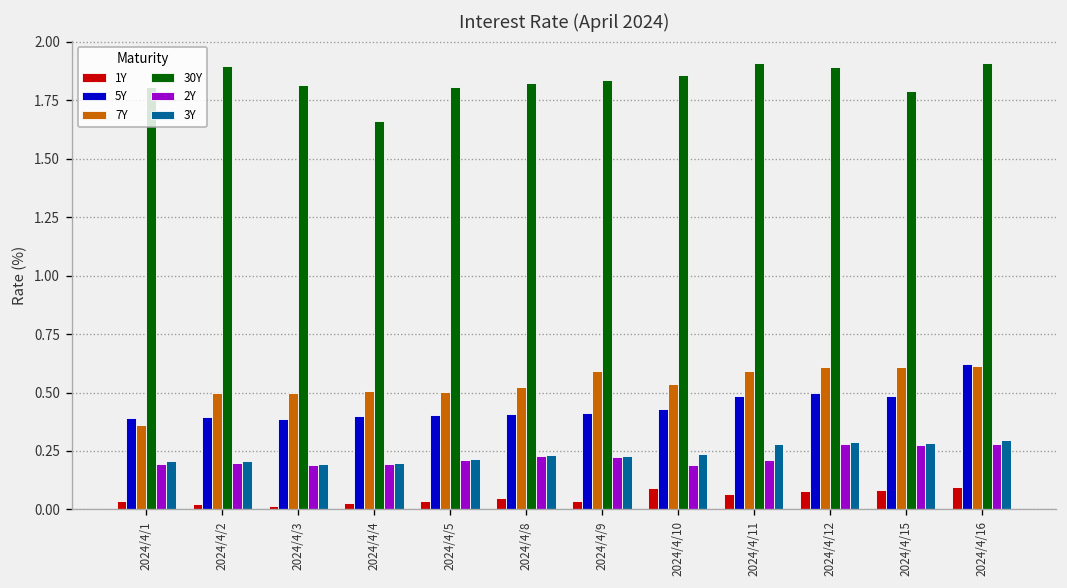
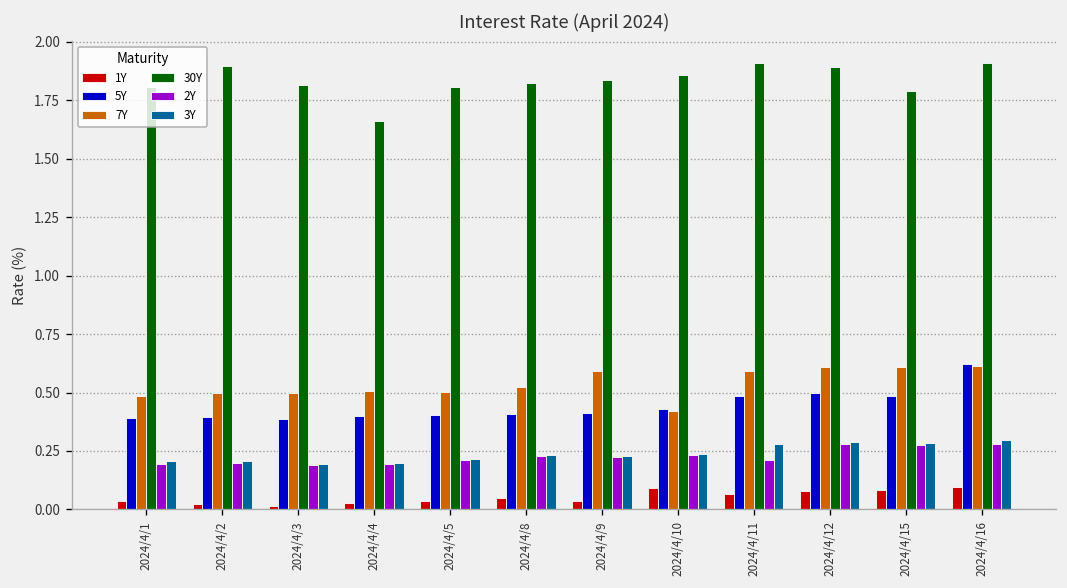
  {
    "1Y": {
      "2024/4/1": 0.04,
      "2024/4/2": 0.03,
      "2024/4/3": 0.02,
      "2024/4/4": 0.03,
      "2024/4/5": 0.04,
      "2024/4/8": 0.05,
      "2024/4/9": 0.04,
      "2024/4/10": 0.09,
      "2024/4/11": 0.07,
      "2024/4/12": 0.08,
      "2024/4/15": 0.08,
      "2024/4/16": 0.10
    },
    "5Y": {
      "2024/4/1": 0.39,
      "2024/4/2": 0.40,
      "2024/4/3": 0.39,
      "2024/4/4": 0.40,
      "2024/4/5": 0.40,
      "2024/4/8": 0.41,
      "2024/4/9": 0.41,
      "2024/4/10": 0.43,
      "2024/4/11": 0.49,
      "2024/4/12": 0.50,
      "2024/4/15": 0.49,
      "2024/4/16": 0.62
    },
    "7Y": {
-     "2024/4/1": 0.36,
+     "2024/4/1": 0.49,
      "2024/4/2": 0.50,
      "2024/4/3": 0.50,
      "2024/4/4": 0.51,
      "2024/4/5": 0.50,
      "2024/4/8": 0.52,
      "2024/4/9": 0.59,
-     "2024/4/10": 0.54,
+     "2024/4/10": 0.42,
      "2024/4/11": 0.59,
      "2024/4/12": 0.61,
      "2024/4/15": 0.61,
      "2024/4/16": 0.61
    },
    "30Y": {
      "2024/4/2": 1.90,
      "2024/4/3": 1.81,
      "2024/4/4": 1.66,
      "2024/4/5": 1.81,
      "2024/4/8": 1.82,
      "2024/4/9": 1.84,
      "2024/4/10": 1.86,
      "2024/4/11": 1.91,
      "2024/4/12": 1.89,
      "2024/4/15": 1.79,
      "2024/4/16": 1.91
    },
    "2Y": {
      "2024/4/1": 0.20,
      "2024/4/2": 0.20,
      "2024/4/3": 0.19,
      "2024/4/4": 0.20,
      "2024/4/5": 0.21,
      "2024/4/8": 0.23,
      "2024/4/9": 0.22,
-     "2024/4/10": 0.19,
+     "2024/4/10": 0.23,
      "2024/4/11": 0.21,
      "2024/4/12": 0.28,
      "2024/4/15": 0.28,
      "2024/4/16": 0.28
    },
    "3Y": {
      "2024/4/1": 0.21,
      "2024/4/2": 0.21,
      "2024/4/3": 0.20,
      "2024/4/4": 0.20,
      "2024/4/5": 0.22,
      "2024/4/8": 0.23,
      "2024/4/9": 0.23,
      "2024/4/10": 0.24,
      "2024/4/11": 0.28,
      "2024/4/12": 0.29,
      "2024/4/15": 0.29,
      "2024/4/16": 0.30
    }
  }
